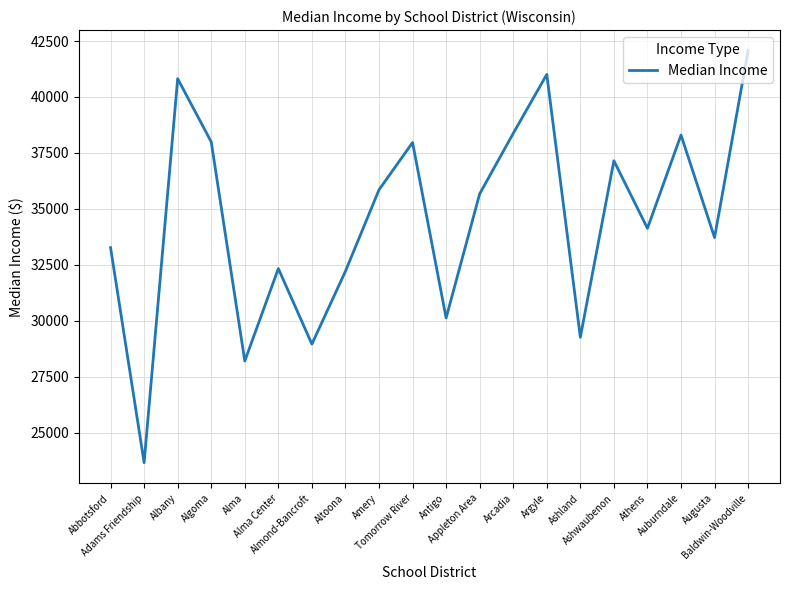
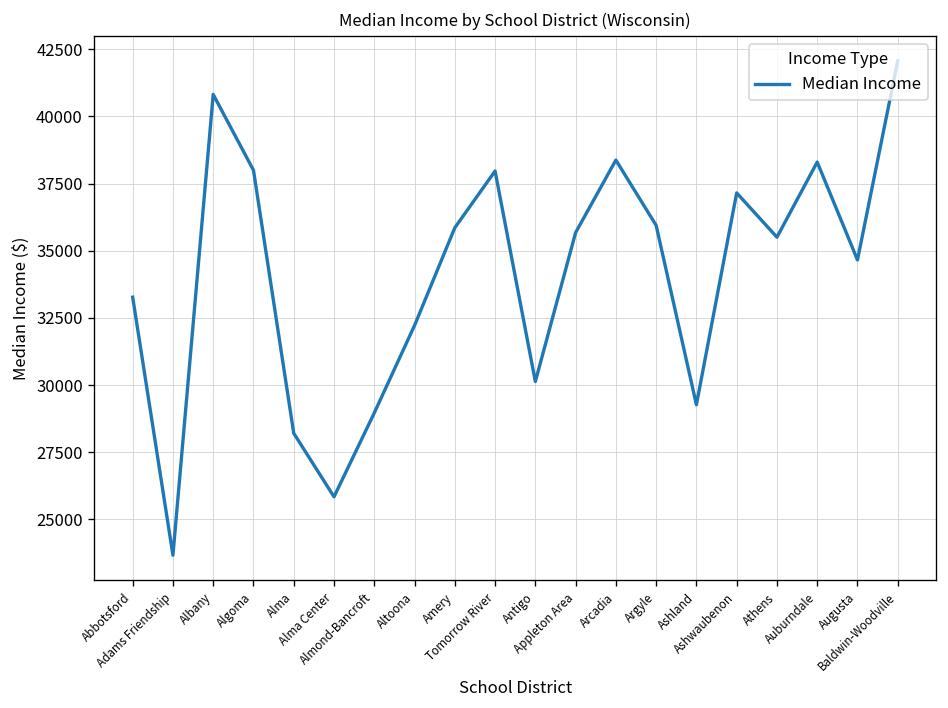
  {
    "Abbotsford": 33300,
    "Adams Friendship": 23700,
    "Albany": 40800,
    "Algoma": 38000,
    "Alma": 28200,
-   "Alma Center": 32300,
+   "Alma Center": 25800,
    "Almond-Bancroft": 29000,
    "Altoona": 32200,
    "Amery": 35900,
    "Tomorrow River": 38000,
    "Antigo": 30100,
    "Appleton Area": 35700,
    "Arcadia": 38400,
-   "Argyle": 41000,
+   "Argyle": 35900,
    "Ashland": 29300,
    "Ashwaubenon": 37200,
-   "Athens": 34100,
+   "Athens": 35500,
    "Auburndale": 38300,
-   "Augusta": 33700
+   "Augusta": 34700
  }
